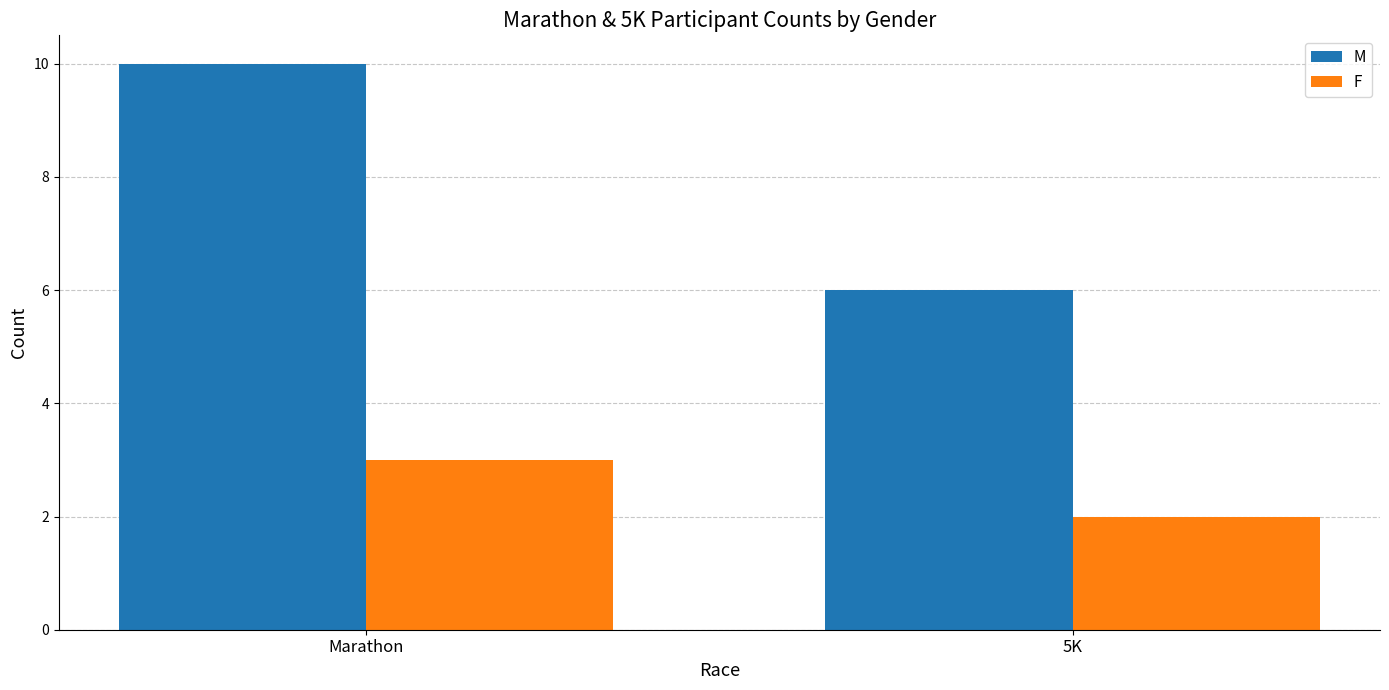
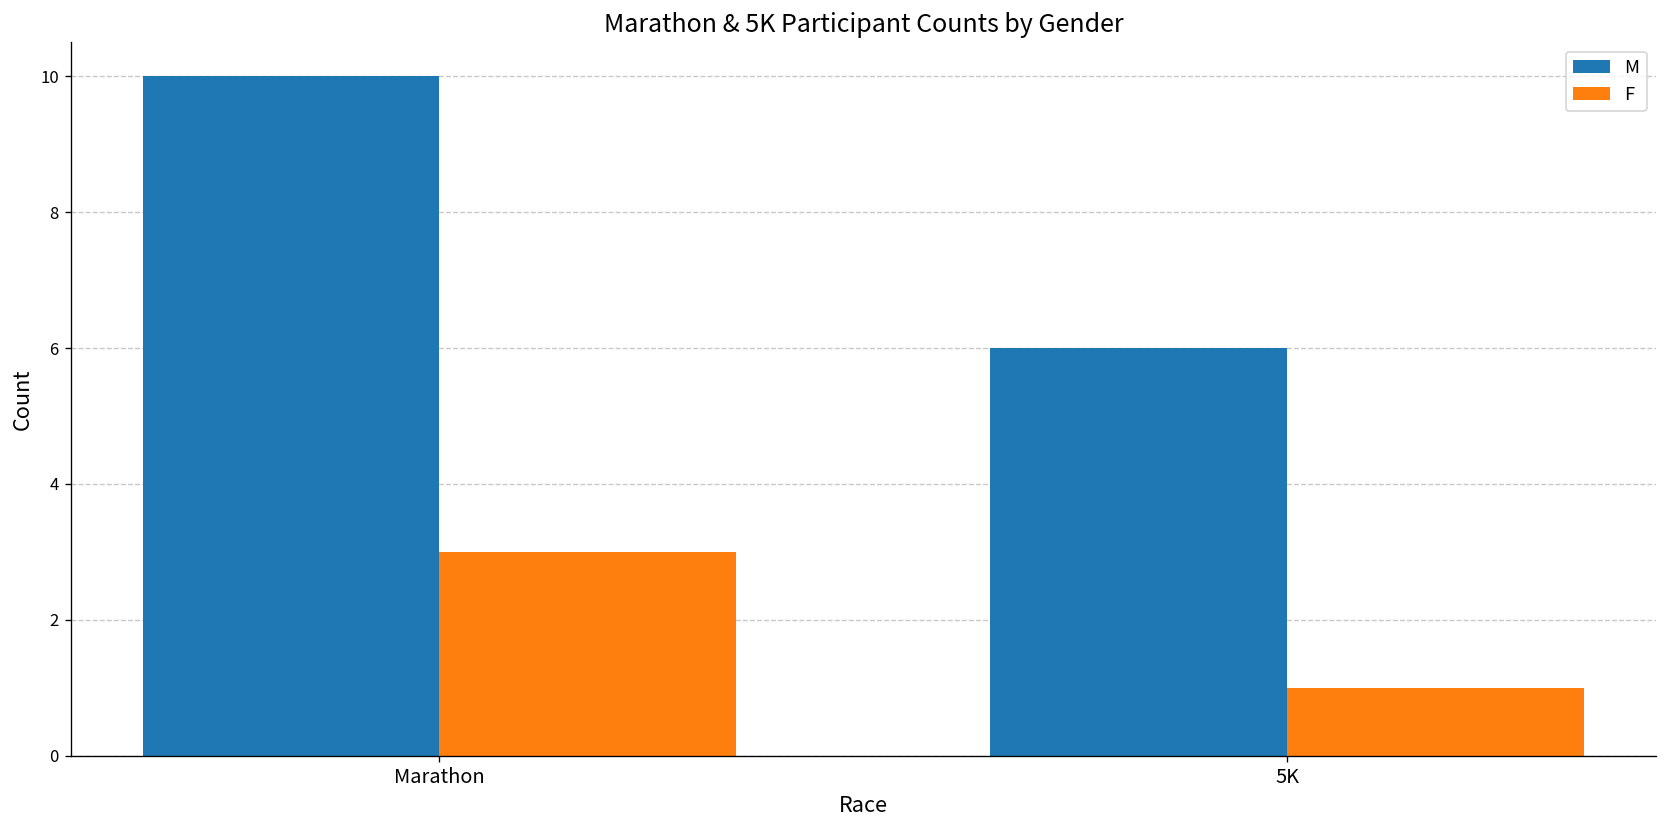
  {
    "M": {
      "Marathon": 10,
      "5K": 6
    },
    "F": {
      "Marathon": 3,
-     "5K": 2
+     "5K": 1
    }
  }
